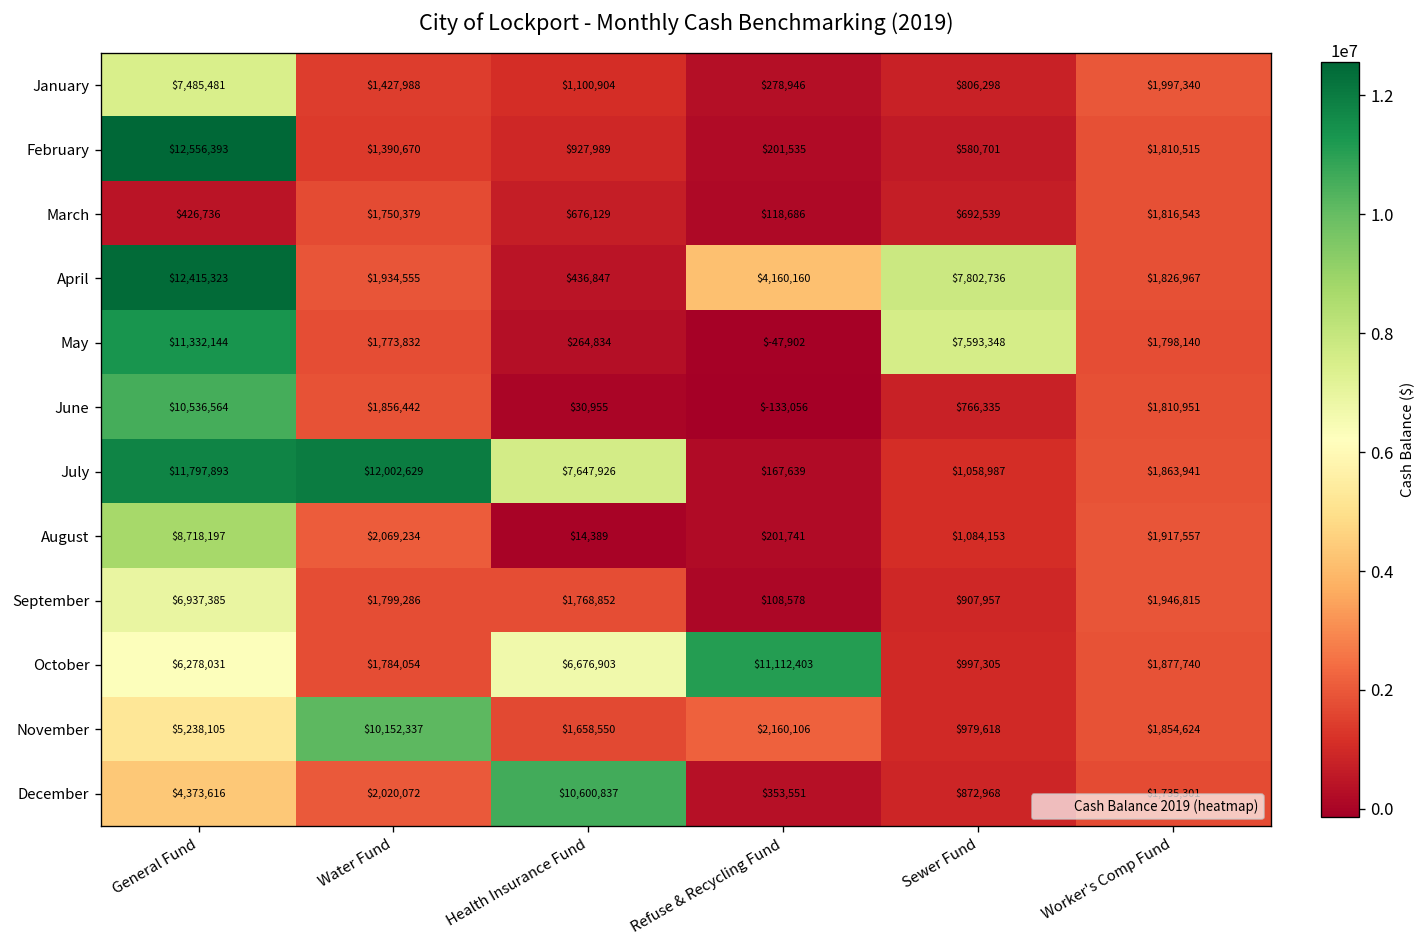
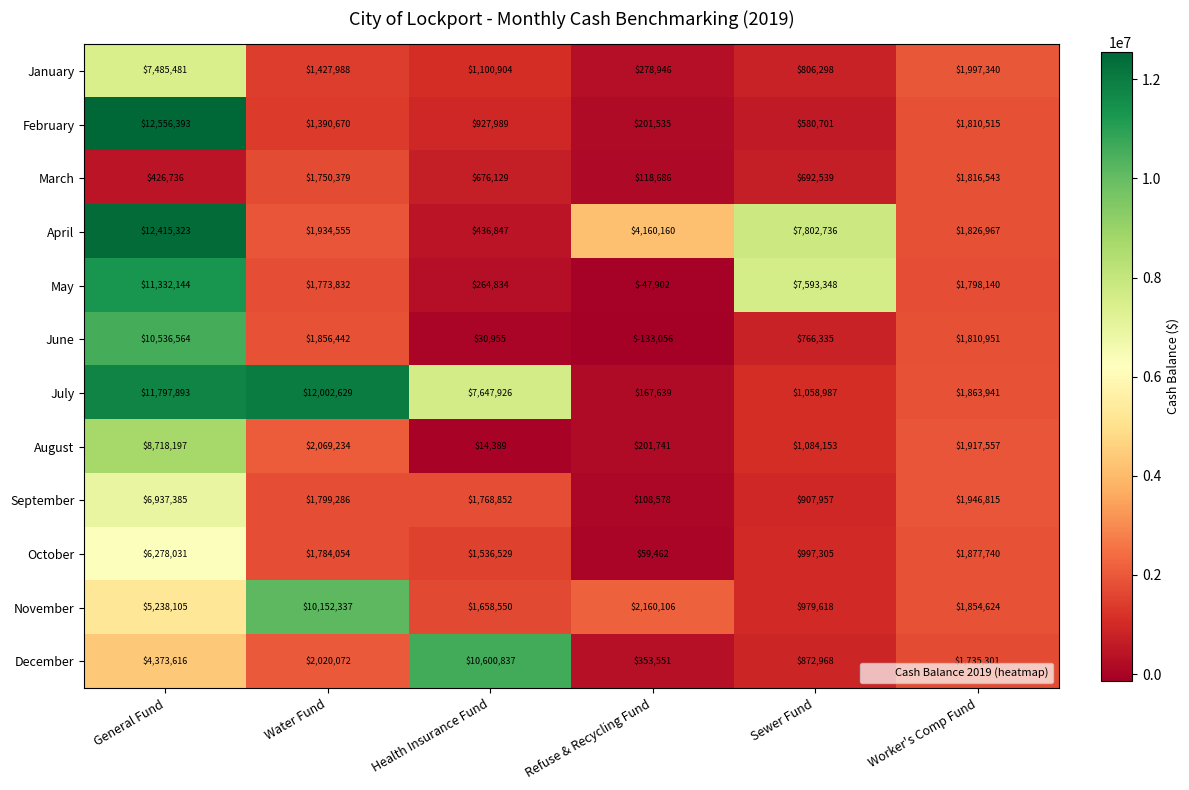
  {
    "January": {
      "General Fund": "$7,485,481",
      "Water Fund": "$1,427,988",
      "Health Insurance Fund": "$1,100,904",
      "Refuse & Recycling Fund": "$278,946",
      "Sewer Fund": "$806,298",
      "Worker's Comp Fund": "$1,997,340"
    },
    "February": {
      "General Fund": "$12,556,393",
      "Water Fund": "$1,390,670",
      "Health Insurance Fund": "$927,989",
      "Refuse & Recycling Fund": "$201,535",
      "Sewer Fund": "$580,701",
      "Worker's Comp Fund": "$1,810,515"
    },
    "March": {
      "General Fund": "$426,736",
      "Water Fund": "$1,750,379",
      "Health Insurance Fund": "$676,129",
      "Refuse & Recycling Fund": "$118,686",
      "Sewer Fund": "$692,539",
      "Worker's Comp Fund": "$1,816,543"
    },
    "April": {
      "General Fund": "$12,415,323",
      "Water Fund": "$1,934,555",
      "Health Insurance Fund": "$436,847",
      "Refuse & Recycling Fund": "$4,160,160",
      "Sewer Fund": "$7,802,736",
      "Worker's Comp Fund": "$1,826,967"
    },
    "May": {
      "General Fund": "$11,332,144",
      "Water Fund": "$1,773,832",
      "Health Insurance Fund": "$264,834",
      "Refuse & Recycling Fund": "$-47,902",
      "Sewer Fund": "$7,593,348",
      "Worker's Comp Fund": "$1,798,140"
    },
    "June": {
      "General Fund": "$10,536,564",
      "Water Fund": "$1,856,442",
      "Health Insurance Fund": "$30,955",
      "Refuse & Recycling Fund": "$-133,056",
      "Sewer Fund": "$766,335",
      "Worker's Comp Fund": "$1,810,951"
    },
    "July": {
      "General Fund": "$11,797,893",
      "Water Fund": "$12,002,629",
      "Health Insurance Fund": "$7,647,926",
      "Refuse & Recycling Fund": "$167,639",
      "Sewer Fund": "$1,058,987",
      "Worker's Comp Fund": "$1,863,941"
    },
    "August": {
      "General Fund": "$8,718,197",
      "Water Fund": "$2,069,234",
      "Health Insurance Fund": "$14,389",
      "Refuse & Recycling Fund": "$201,741",
      "Sewer Fund": "$1,084,153",
      "Worker's Comp Fund": "$1,917,557"
    },
    "September": {
      "General Fund": "$6,937,385",
      "Water Fund": "$1,799,286",
      "Health Insurance Fund": "$1,768,852",
      "Refuse & Recycling Fund": "$108,578",
      "Sewer Fund": "$907,957",
      "Worker's Comp Fund": "$1,946,815"
    },
    "October": {
      "General Fund": "$6,278,031",
      "Water Fund": "$1,784,054",
-     "Health Insurance Fund": "$6,676,903",
-     "Refuse & Recycling Fund": "$11,112,403",
+     "Health Insurance Fund": "$1,536,529",
+     "Refuse & Recycling Fund": "$59,462",
      "Sewer Fund": "$997,305",
      "Worker's Comp Fund": "$1,877,740"
    },
    "November": {
      "General Fund": "$5,238,105",
      "Water Fund": "$10,152,337",
      "Health Insurance Fund": "$1,658,550",
      "Refuse & Recycling Fund": "$2,160,106",
      "Sewer Fund": "$979,618",
      "Worker's Comp Fund": "$1,854,624"
    },
    "December": {
      "General Fund": "$4,373,616",
      "Water Fund": "$2,020,072",
      "Health Insurance Fund": "$10,600,837",
      "Refuse & Recycling Fund": "$353,551",
      "Sewer Fund": "$872,968"
    }
  }
